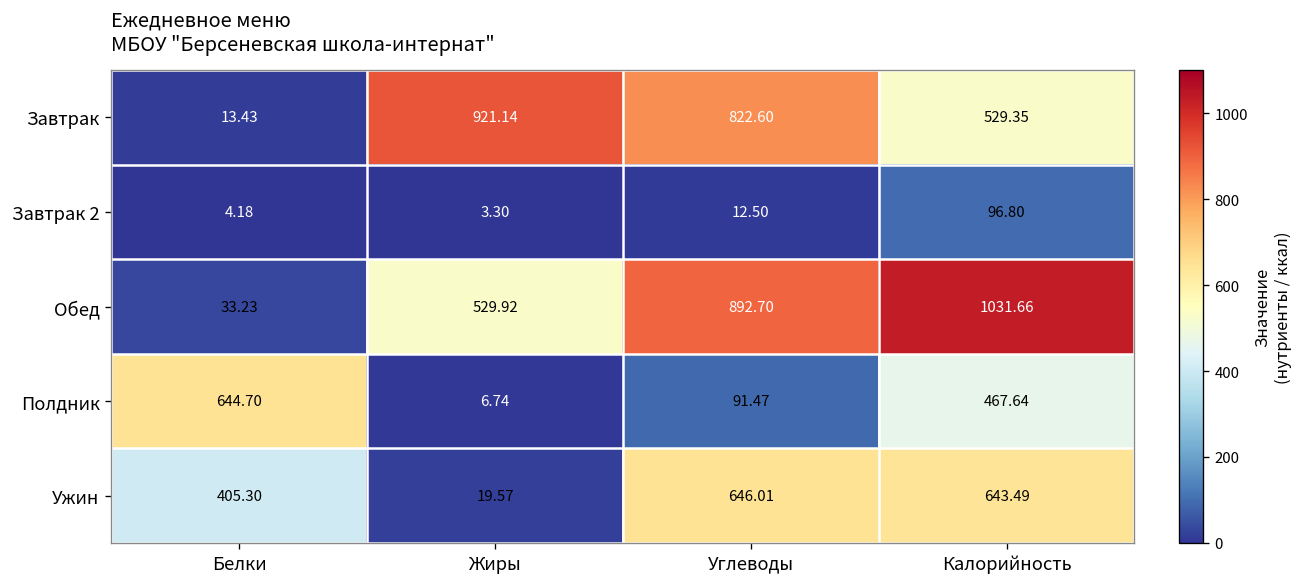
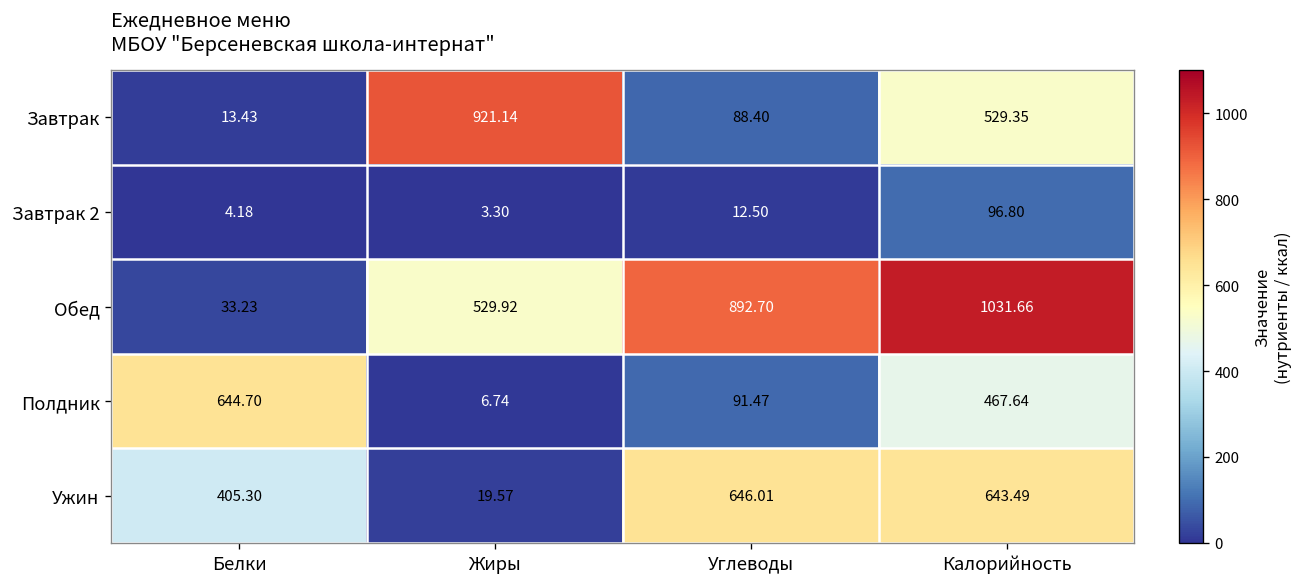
  {
    "Завтрак": {
      "Белки": 13.43,
      "Жиры": 921.14,
-     "Углеводы": 822.60,
+     "Углеводы": 88.40,
      "Калорийность": 529.35
    },
    "Завтрак 2": {
      "Белки": 4.18,
      "Жиры": 3.30,
      "Углеводы": 12.50,
      "Калорийность": 96.80
    },
    "Обед": {
      "Белки": 33.23,
      "Жиры": 529.92,
      "Углеводы": 892.70,
      "Калорийность": 1031.66
    },
    "Полдник": {
      "Белки": 644.70,
      "Жиры": 6.74,
      "Углеводы": 91.47,
      "Калорийность": 467.64
    },
    "Ужин": {
      "Белки": 405.30,
      "Жиры": 19.57,
      "Углеводы": 646.01,
      "Калорийность": 643.49
    }
  }
